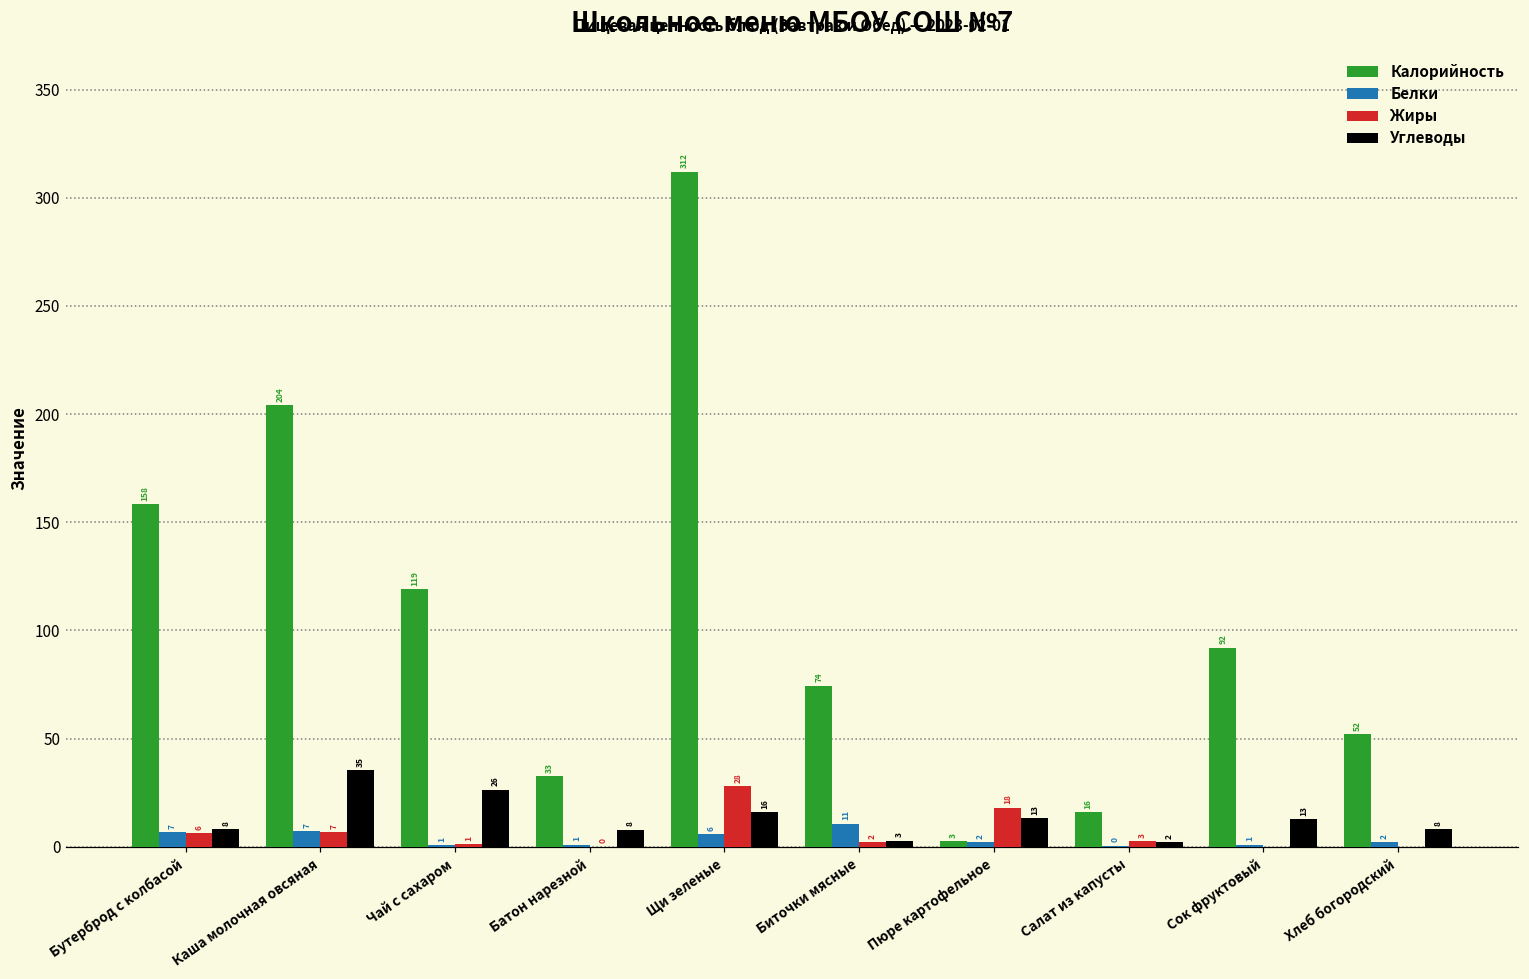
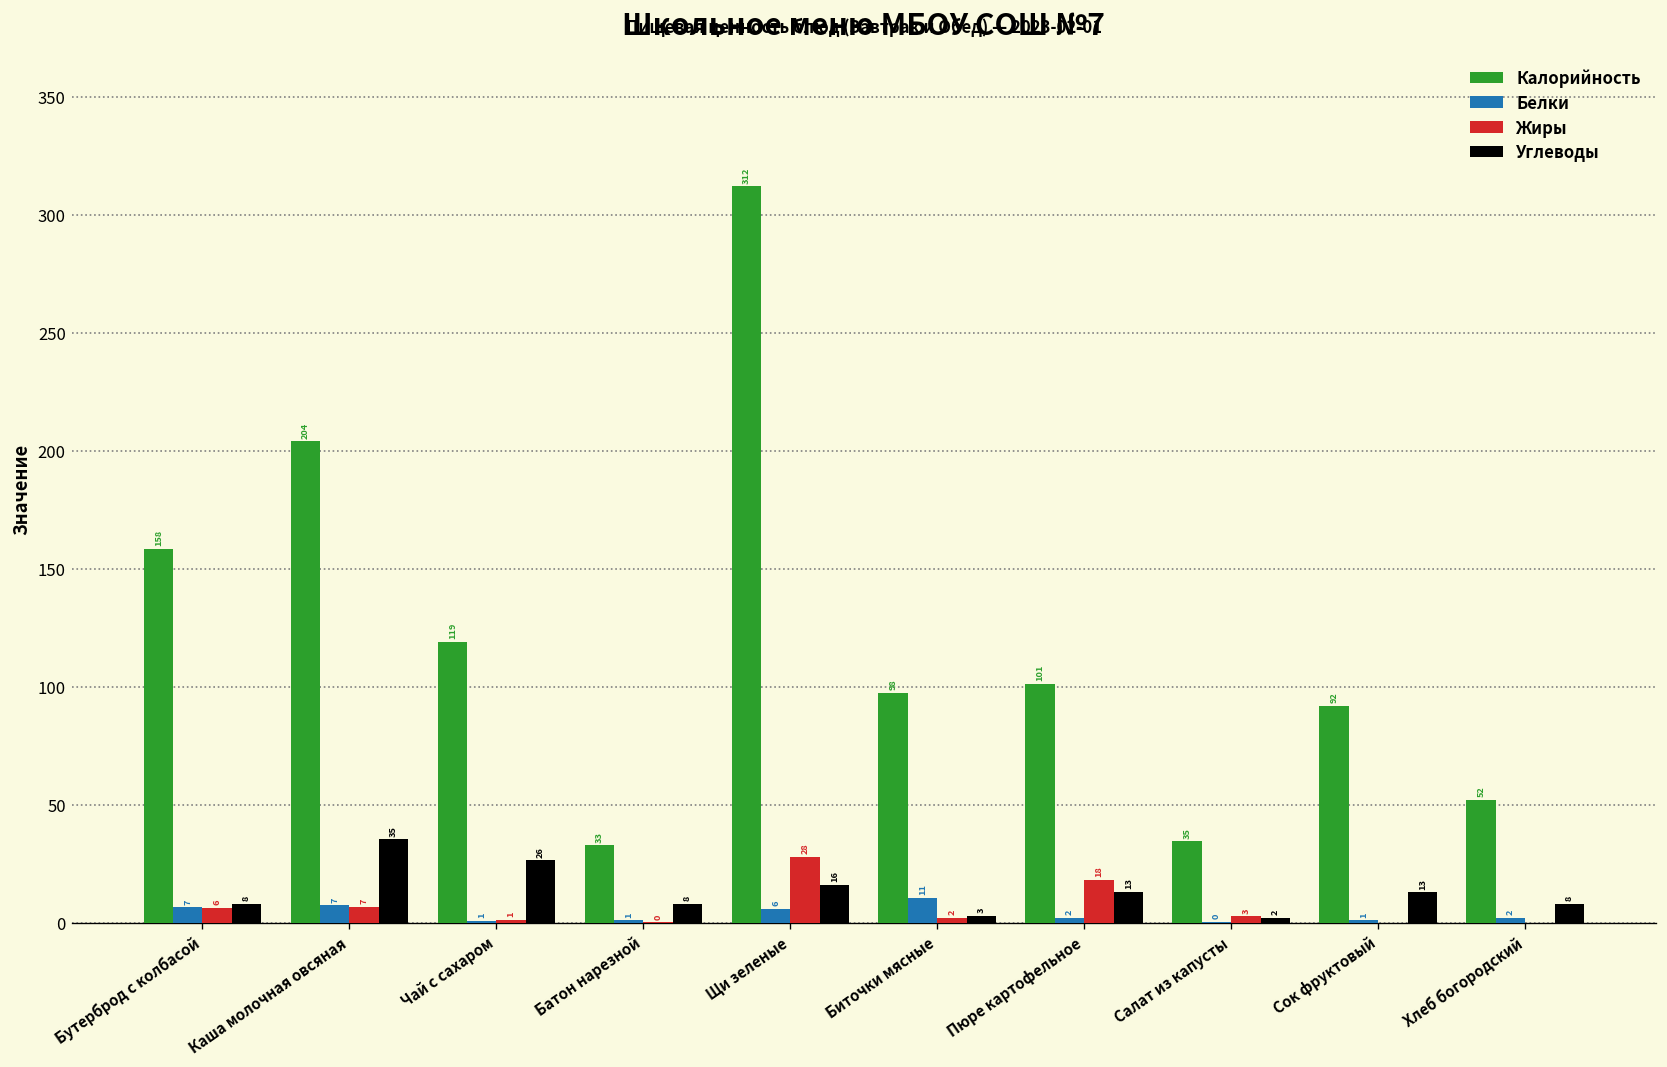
  {
    "Калорийность": {
      "Бутерброд с колбасой": 158,
      "Каша молочная овсяная": 204,
      "Чай с сахаром": 119,
      "Батон нарезной": 33,
      "Щи зеленые": 312,
-     "Биточки мясные": 74,
-     "Пюре картофельное": 3,
-     "Салат из капусты": 16,
+     "Биточки мясные": 98,
+     "Пюре картофельное": 101,
+     "Салат из капусты": 35,
      "Сок фруктовый": 92,
      "Хлеб богородский": 52
    },
    "Белки": {
      "Бутерброд с колбасой": 7,
      "Каша молочная овсяная": 7,
      "Чай с сахаром": 1,
      "Батон нарезной": 1,
      "Щи зеленые": 6,
      "Биточки мясные": 11,
      "Пюре картофельное": 2,
      "Салат из капусты": 0,
      "Сок фруктовый": 1,
      "Хлеб богородский": 2
    },
    "Жиры": {
      "Бутерброд с колбасой": 6,
      "Каша молочная овсяная": 7,
      "Чай с сахаром": 1,
      "Батон нарезной": 0,
      "Щи зеленые": 28,
      "Биточки мясные": 2,
      "Пюре картофельное": 18,
      "Салат из капусты": 3
    },
    "Углеводы": {
      "Бутерброд с колбасой": 8,
      "Каша молочная овсяная": 35,
      "Чай с сахаром": 26,
      "Батон нарезной": 8,
      "Щи зеленые": 16,
      "Биточки мясные": 3,
      "Пюре картофельное": 13,
      "Салат из капусты": 2,
      "Сок фруктовый": 13,
      "Хлеб богородский": 8
    }
  }
